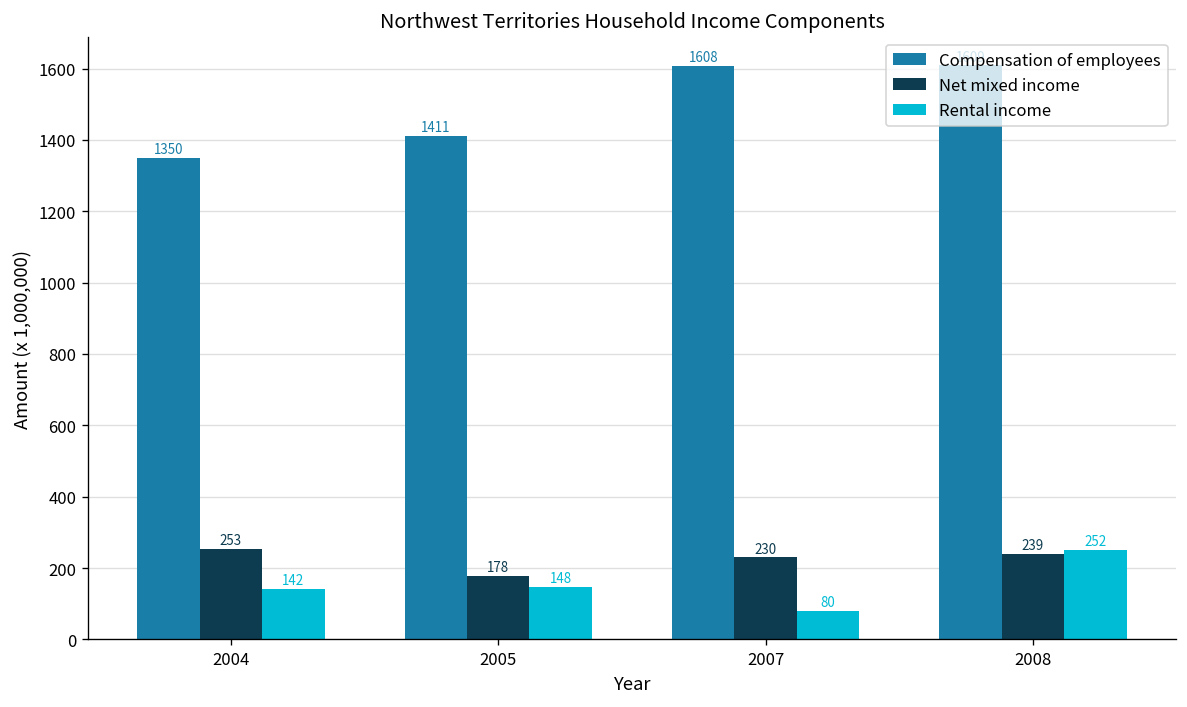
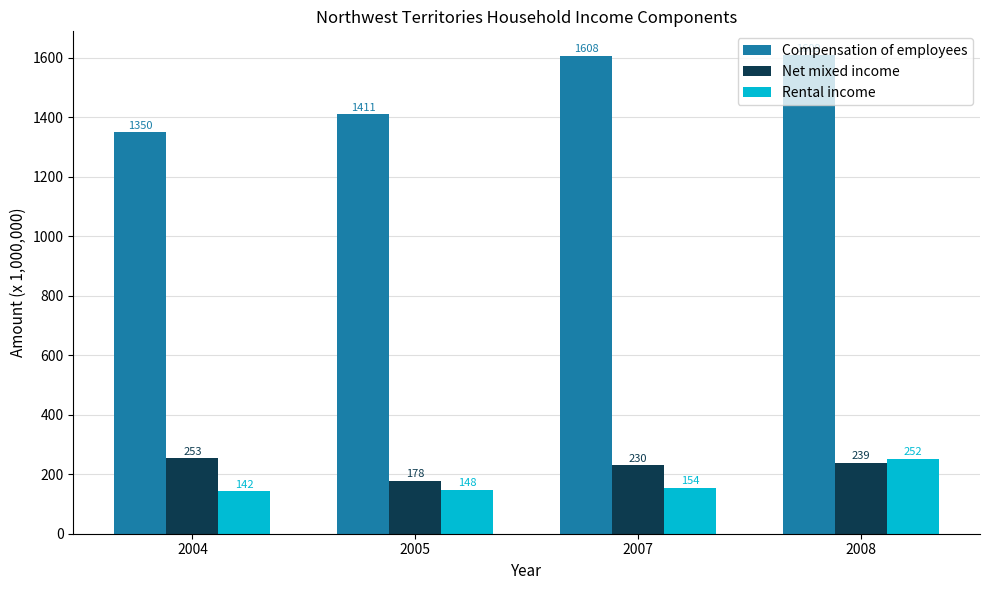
  {
    "Compensation of employees": {
      "2004": 1350,
      "2005": 1411,
      "2007": 1608
    },
    "Net mixed income": {
      "2004": 253,
      "2005": 178,
      "2007": 230,
      "2008": 239
    },
    "Rental income": {
      "2004": 142,
      "2005": 148,
-     "2007": 80,
+     "2007": 154,
      "2008": 252
    }
  }
